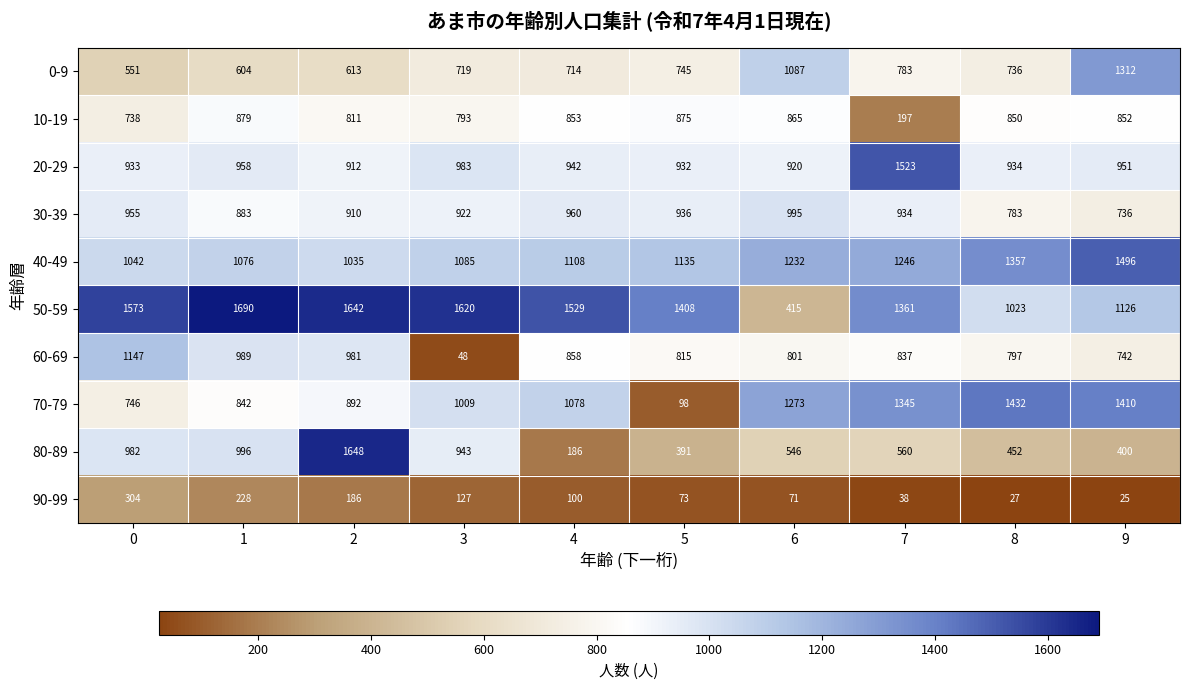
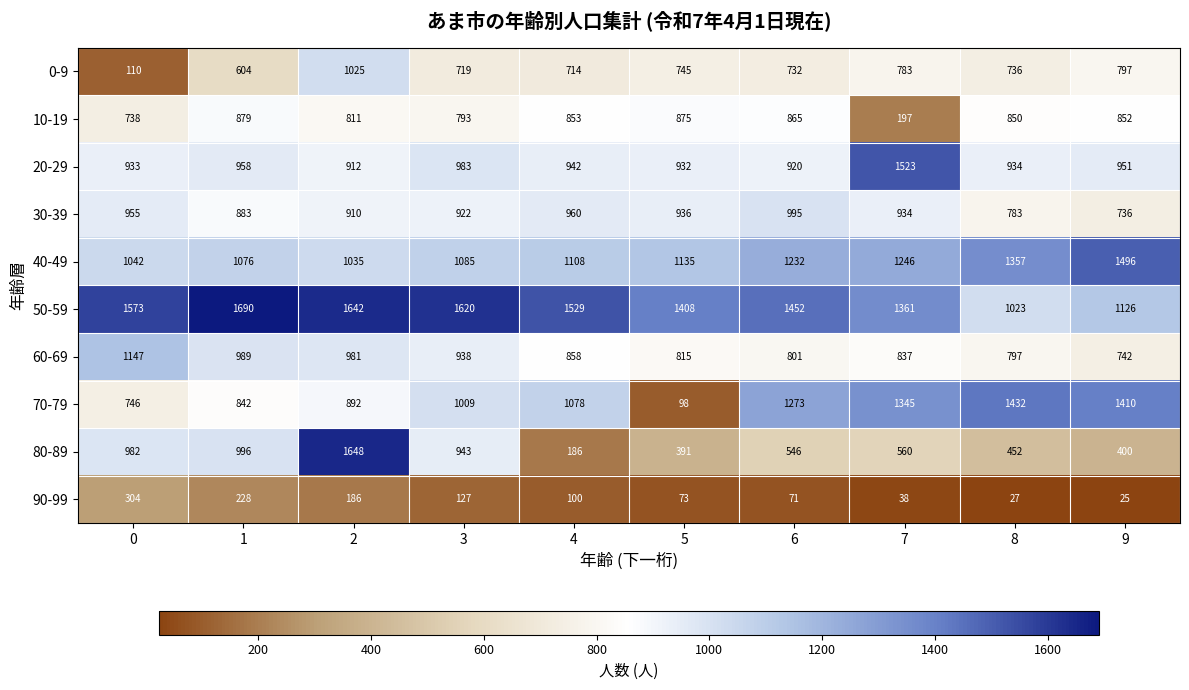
  {
    "0-9": {
-     "0": 551,
+     "0": 110,
      "1": 604,
-     "2": 613,
+     "2": 1025,
      "3": 719,
      "4": 714,
      "5": 745,
-     "6": 1087,
+     "6": 732,
      "7": 783,
      "8": 736,
-     "9": 1312
+     "9": 797
    },
    "10-19": {
      "0": 738,
      "1": 879,
      "2": 811,
      "3": 793,
      "4": 853,
      "5": 875,
      "6": 865,
      "7": 197,
      "8": 850,
      "9": 852
    },
    "20-29": {
      "0": 933,
      "1": 958,
      "2": 912,
      "3": 983,
      "4": 942,
      "5": 932,
      "6": 920,
      "7": 1523,
      "8": 934,
      "9": 951
    },
    "30-39": {
      "0": 955,
      "1": 883,
      "2": 910,
      "3": 922,
      "4": 960,
      "5": 936,
      "6": 995,
      "7": 934,
      "8": 783,
      "9": 736
    },
    "40-49": {
      "0": 1042,
      "1": 1076,
      "2": 1035,
      "3": 1085,
      "4": 1108,
      "5": 1135,
      "6": 1232,
      "7": 1246,
      "8": 1357,
      "9": 1496
    },
    "50-59": {
      "0": 1573,
      "1": 1690,
      "2": 1642,
      "3": 1620,
      "4": 1529,
      "5": 1408,
-     "6": 415,
+     "6": 1452,
      "7": 1361,
      "8": 1023,
      "9": 1126
    },
    "60-69": {
      "0": 1147,
      "1": 989,
      "2": 981,
-     "3": 48,
+     "3": 938,
      "4": 858,
      "5": 815,
      "6": 801,
      "7": 837,
      "8": 797,
      "9": 742
    },
    "70-79": {
      "0": 746,
      "1": 842,
      "2": 892,
      "3": 1009,
      "4": 1078,
      "5": 98,
      "6": 1273,
      "7": 1345,
      "8": 1432,
      "9": 1410
    },
    "80-89": {
      "0": 982,
      "1": 996,
      "2": 1648,
      "3": 943,
      "4": 186,
      "5": 391,
      "6": 546,
      "7": 560,
      "8": 452,
      "9": 400
    },
    "90-99": {
      "0": 304,
      "1": 228,
      "2": 186,
      "3": 127,
      "4": 100,
      "5": 73,
      "6": 71,
      "7": 38,
      "8": 27,
      "9": 25
    }
  }
